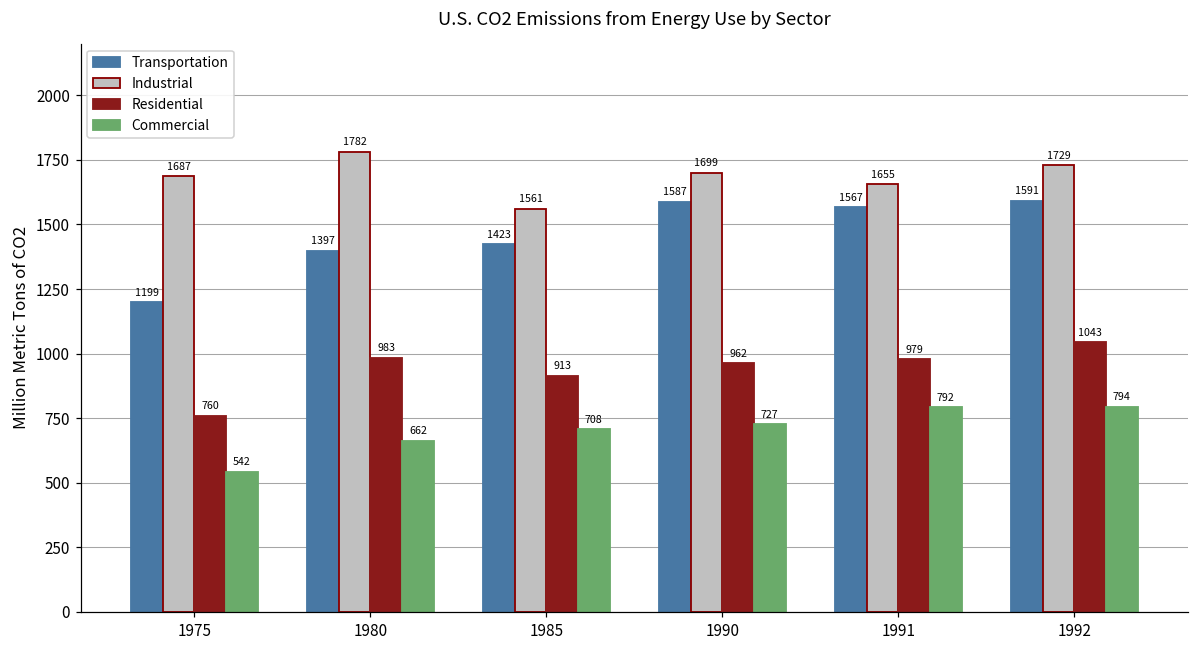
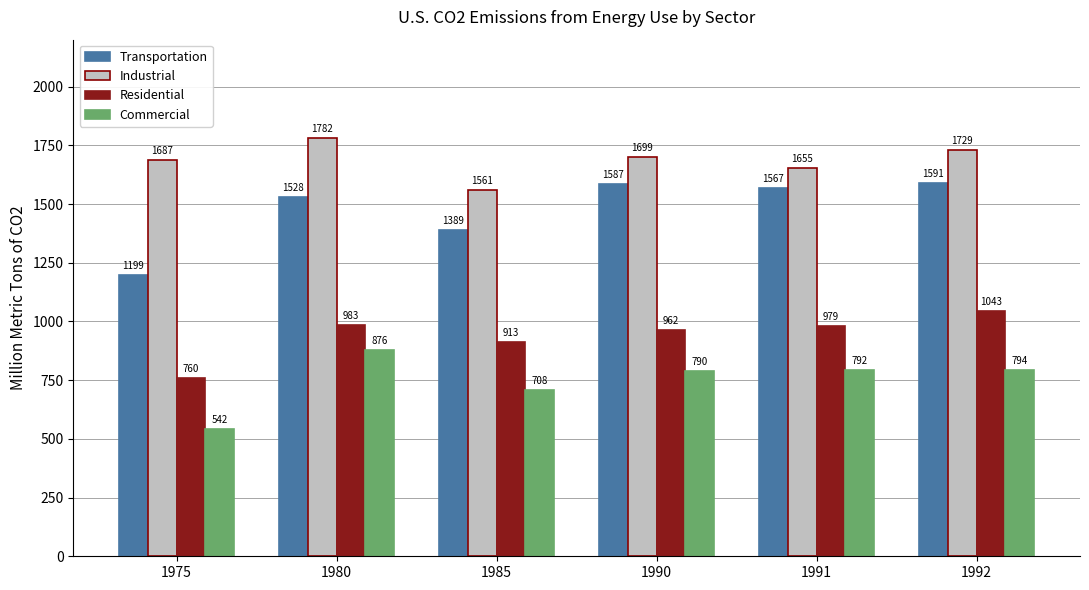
  {
    "Transportation": {
      "1975": 1199,
-     "1980": 1397,
-     "1985": 1423,
+     "1980": 1528,
+     "1985": 1389,
      "1990": 1587,
      "1991": 1567,
      "1992": 1591
    },
    "Industrial": {
      "1975": 1687,
      "1980": 1782,
      "1985": 1561,
      "1990": 1699,
      "1991": 1655,
      "1992": 1729
    },
    "Residential": {
      "1975": 760,
      "1980": 983,
      "1985": 913,
      "1990": 962,
      "1991": 979,
      "1992": 1043
    },
    "Commercial": {
      "1975": 542,
-     "1980": 662,
+     "1980": 876,
      "1985": 708,
-     "1990": 727,
+     "1990": 790,
      "1991": 792,
      "1992": 794
    }
  }
